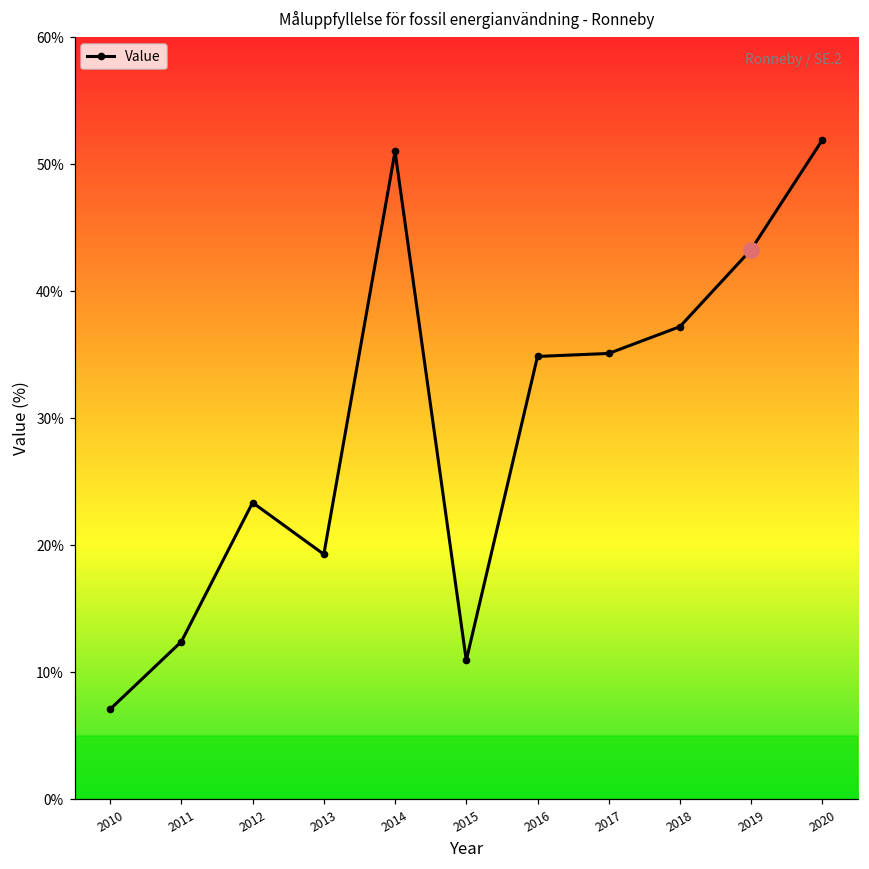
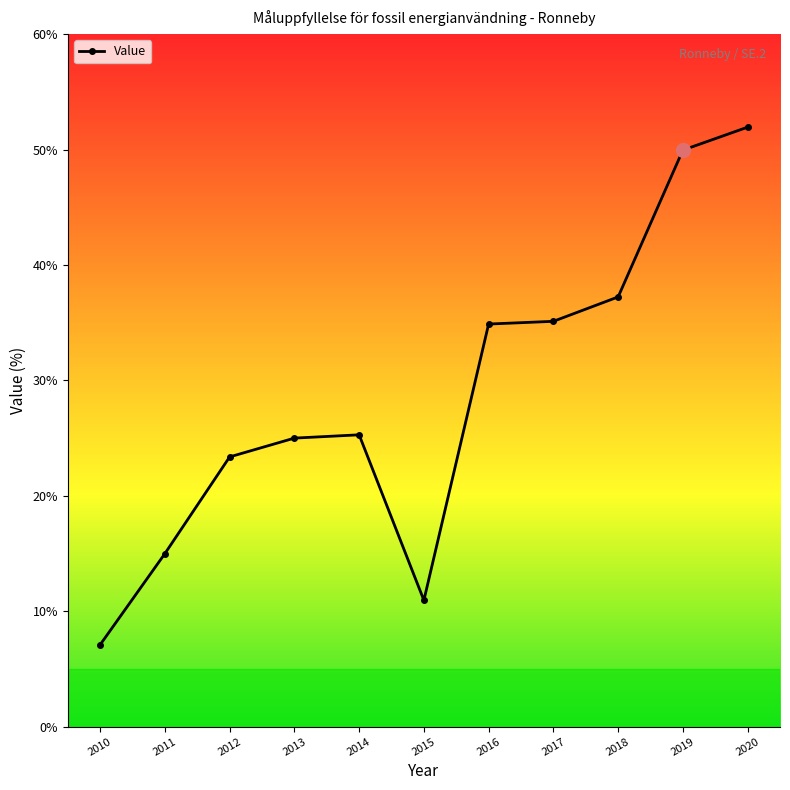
  {
    "Value": {
      "2010": "7.1%",
-     "2011": "12.4%",
+     "2011": "15.0%",
      "2012": "23.4%",
-     "2013": "19.3%",
-     "2014": "51.0%",
+     "2013": "25.0%",
+     "2014": "25.3%",
      "2015": "10.9%",
      "2016": "34.9%",
      "2017": "35.1%",
      "2018": "37.2%",
-     "2019": "43.3%",
+     "2019": "49.9%",
      "2020": "51.9%"
    }
  }
